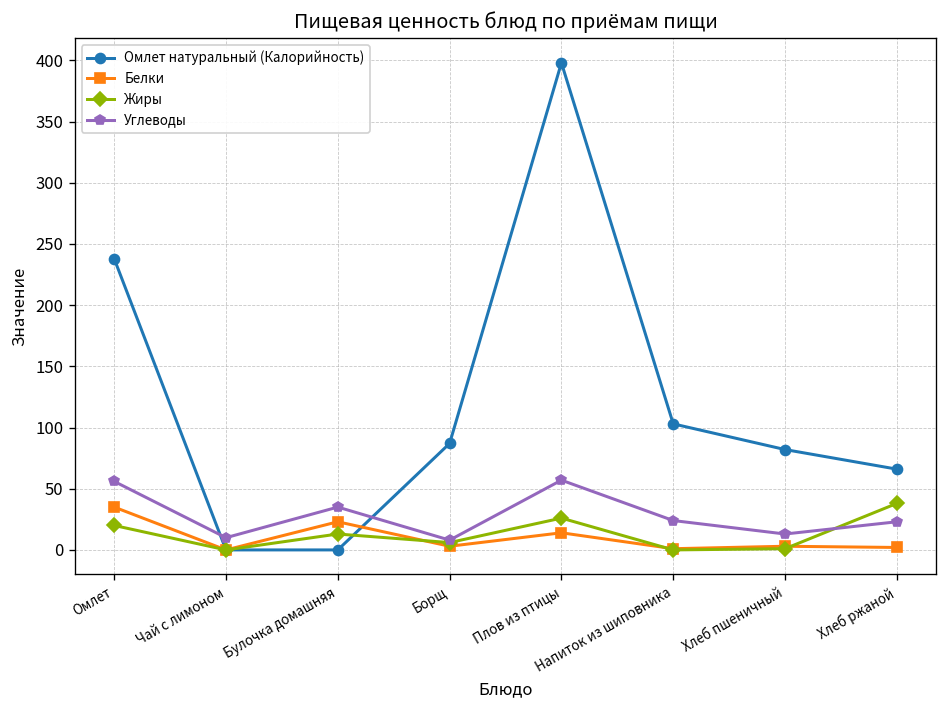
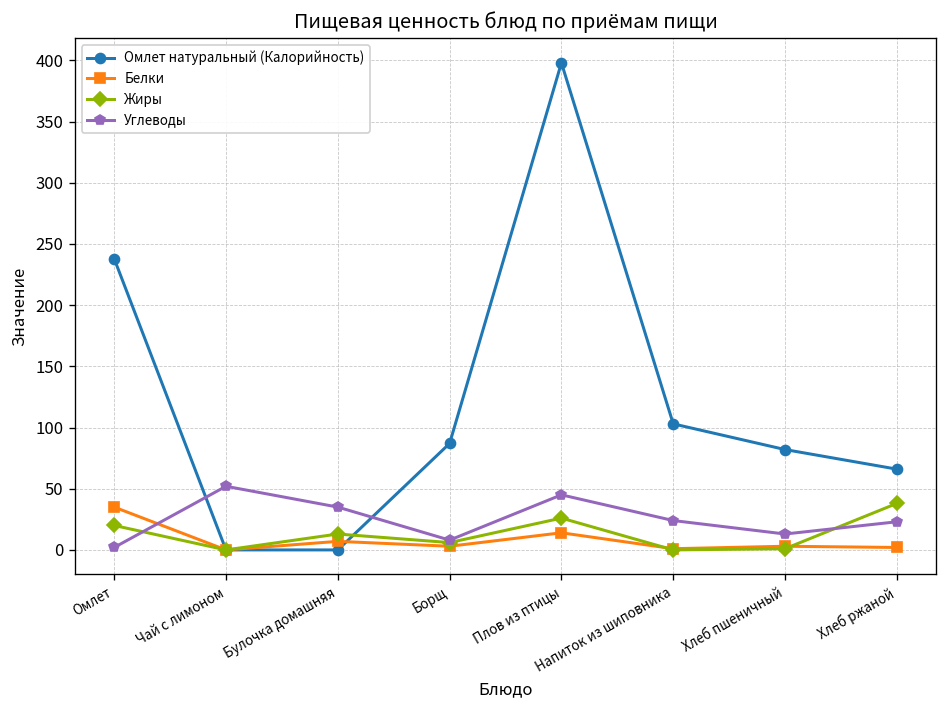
  {
    "Омлет натуральный (Калорийность)": {
      "Омлет": 238,
      "Булочка домашняя": 0,
      "Борщ": 87,
      "Плов из птицы": 398,
      "Напиток из шиповника": 103,
      "Хлеб пшеничный": 82,
      "Хлеб ржаной": 66
    },
    "Белки": {
      "Омлет": 35,
-     "Булочка домашняя": 23,
+     "Булочка домашняя": 7,
      "Борщ": 3,
      "Плов из птицы": 14,
      "Хлеб ржаной": 2
    },
    "Жиры": {
      "Омлет": 20,
      "Булочка домашняя": 13,
      "Плов из птицы": 26,
      "Хлеб ржаной": 38
    },
    "Углеводы": {
-     "Омлет": 56,
-     "Чай с лимоном": 10,
+     "Омлет": 2,
+     "Чай с лимоном": 52,
      "Булочка домашняя": 35,
-     "Плов из птицы": 57,
+     "Плов из птицы": 45,
      "Напиток из шиповника": 24,
      "Хлеб пшеничный": 13,
      "Хлеб ржаной": 23
    }
  }
